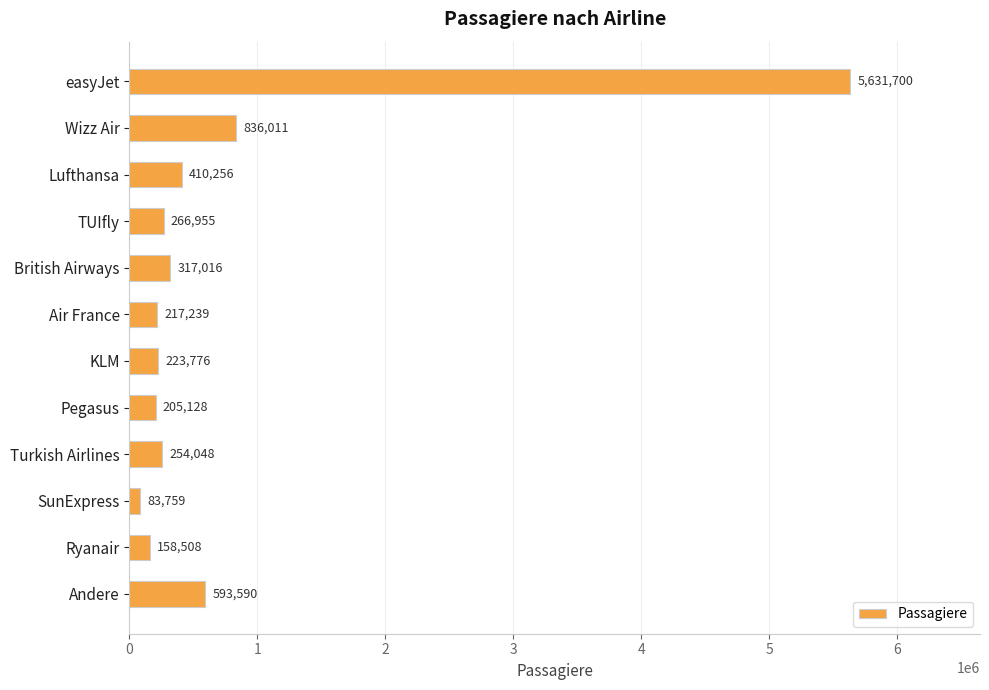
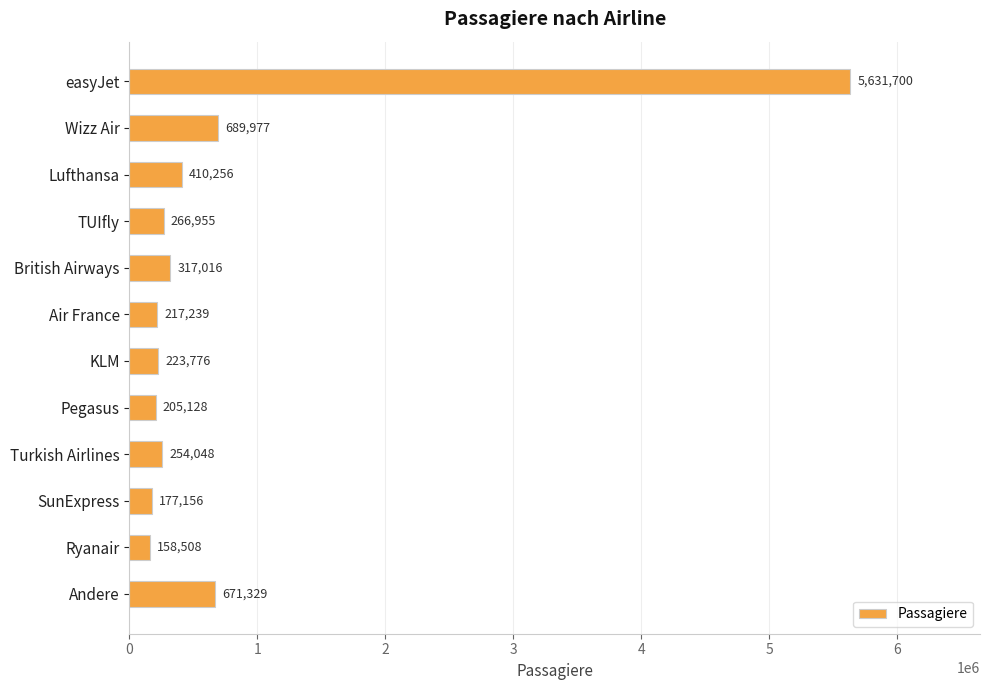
  {
    "easyJet": "5,631,700",
-   "Wizz Air": "836,011",
+   "Wizz Air": "689,977",
    "Lufthansa": "410,256",
    "TUIfly": "266,955",
    "British Airways": "317,016",
    "Air France": "217,239",
    "KLM": "223,776",
    "Pegasus": "205,128",
    "Turkish Airlines": "254,048",
-   "SunExpress": "83,759",
+   "SunExpress": "177,156",
    "Ryanair": "158,508",
-   "Andere": "593,590"
+   "Andere": "671,329"
  }
